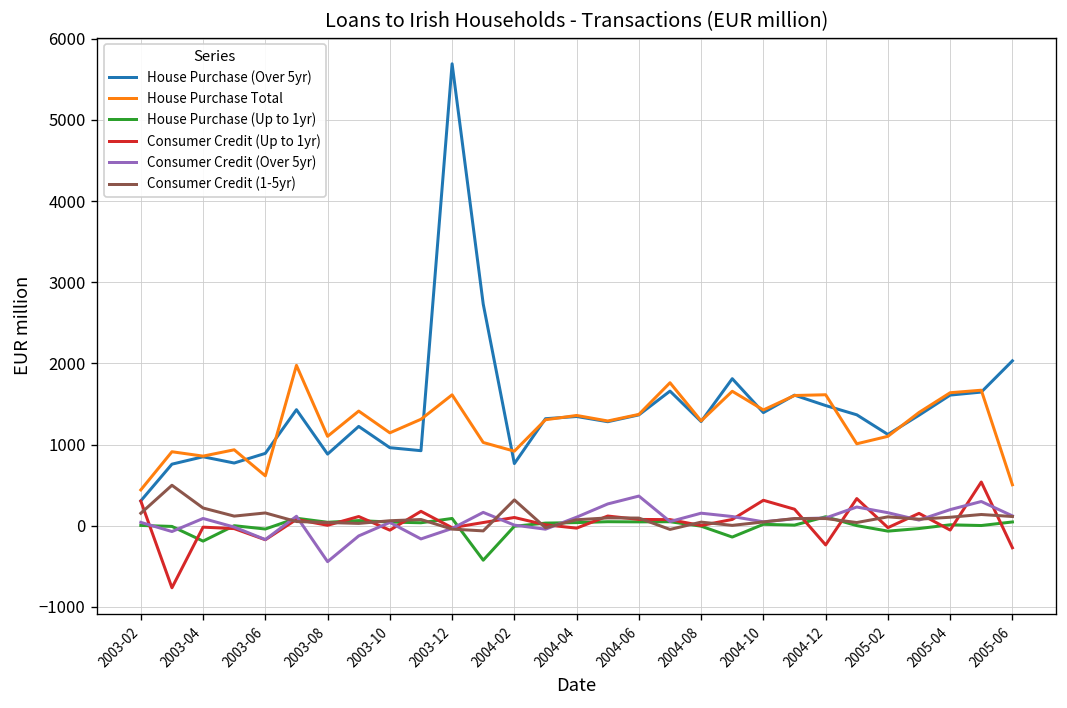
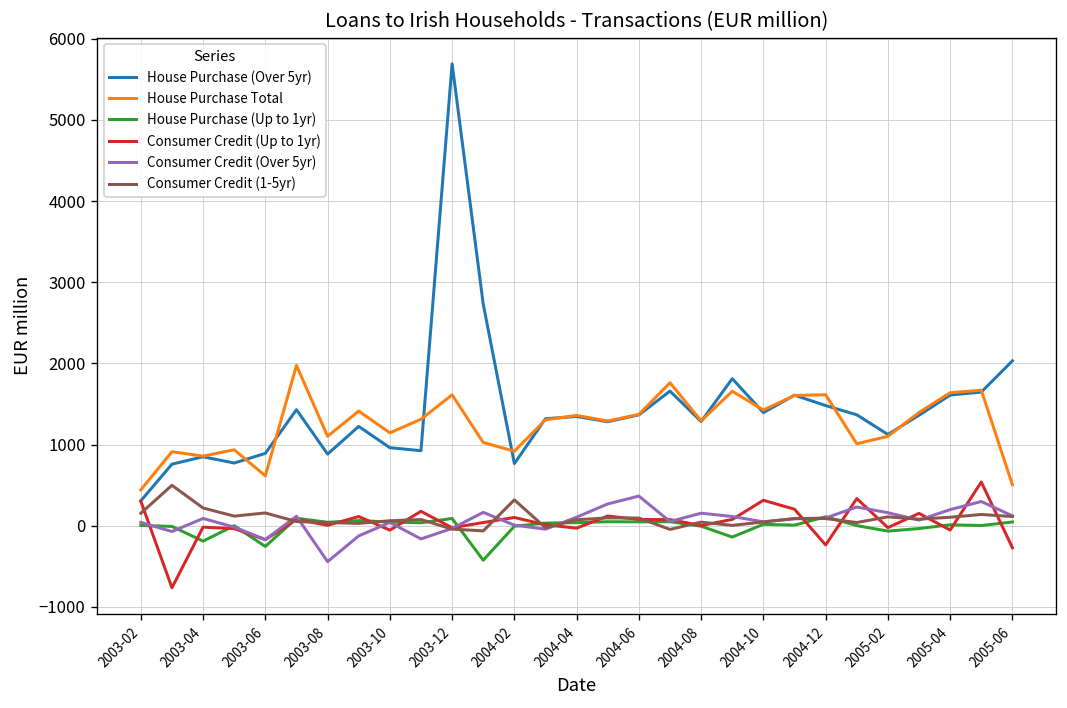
  {
    "House Purchase (Over 5yr)": {
      "2003-06": 900,
      "2003-08": 900,
      "2003-10": 1000,
      "2003-12": 5700,
      "2004-02": 800,
      "2004-12": 1500,
      "2005-06": 2000
    },
    "House Purchase Total": {
      "2003-02": 400,
      "2003-06": 600,
      "2003-08": 1100,
      "2003-10": 1100,
      "2003-12": 1600,
      "2004-02": 900,
      "2004-12": 1600,
      "2005-06": 500
    },
    "House Purchase (Up to 1yr)": {
      "2003-02": 0,
      "2003-04": -200,
-     "2003-06": 0,
+     "2003-06": -300,
      "2003-12": 100,
      "2005-02": -100,
      "2005-04": 0,
      "2005-06": 0
    },
    "Consumer Credit (Up to 1yr)": {
      "2003-04": 0,
      "2003-10": -100,
      "2004-02": 100,
      "2004-04": 0,
      "2004-10": 300,
      "2004-12": -200,
      "2005-02": 0,
      "2005-04": -100,
      "2005-06": -300
    },
    "Consumer Credit (Over 5yr)": {
      "2003-02": 0,
      "2003-04": 100,
      "2003-08": -400,
      "2004-06": 400,
      "2004-08": 200,
      "2005-02": 200,
      "2005-04": 200
    },
    "Consumer Credit (1-5yr)": {
      "2003-02": 200,
      "2003-04": 200,
      "2003-06": 200,
      "2004-02": 300,
      "2004-08": 0,
      "2005-02": 100,
      "2005-04": 100
    }
  }
